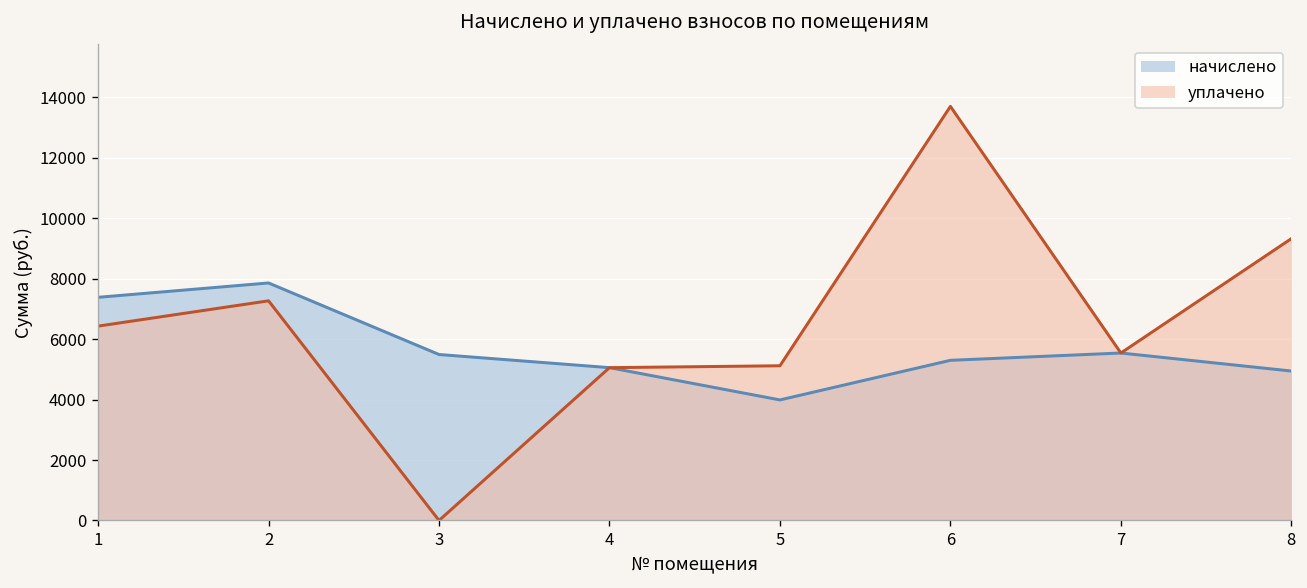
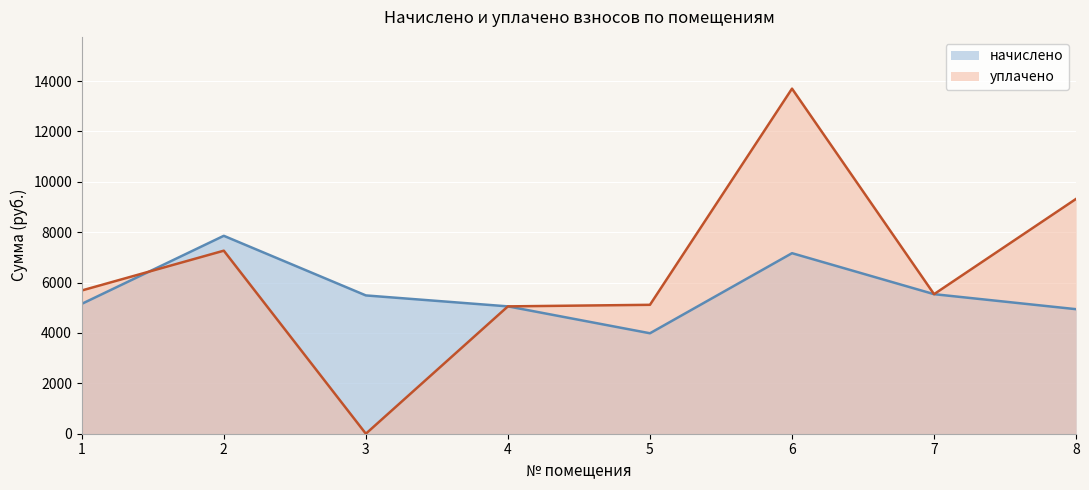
  {
    "начислено": {
-     "1": 7400,
+     "1": 5200,
      "2": 7900,
      "3": 5500,
      "5": 4000,
-     "6": 5300,
+     "6": 7200,
      "8": 4900
    },
    "уплачено": {
-     "1": 6400,
+     "1": 5700,
      "2": 7300,
      "3": 0,
      "5": 5100,
      "6": 13700,
      "8": 9300
    }
  }
